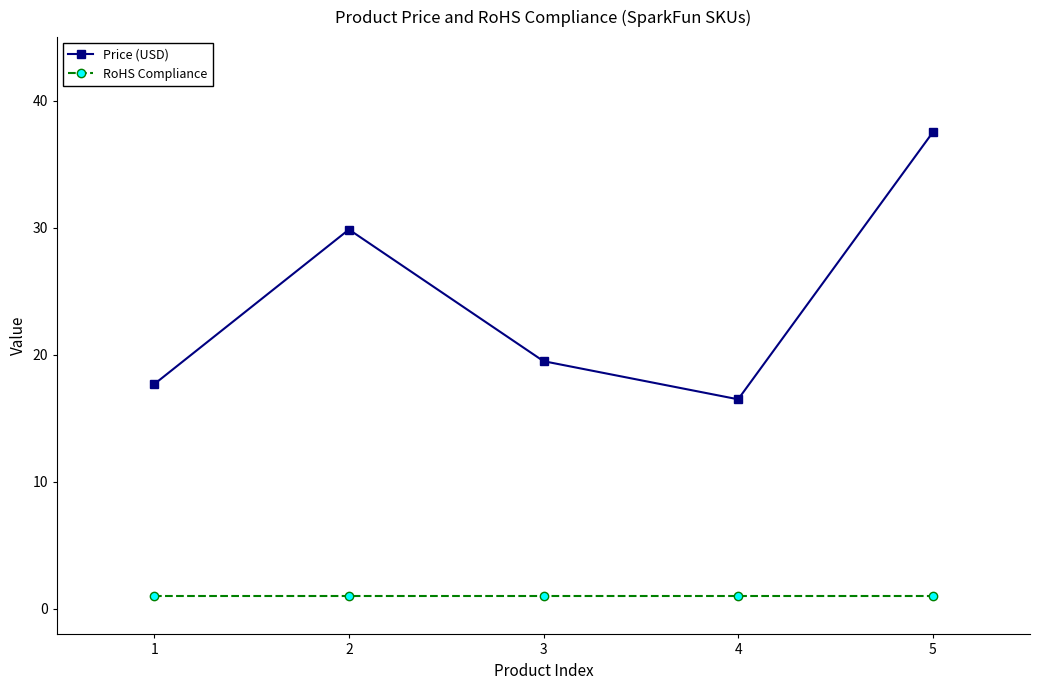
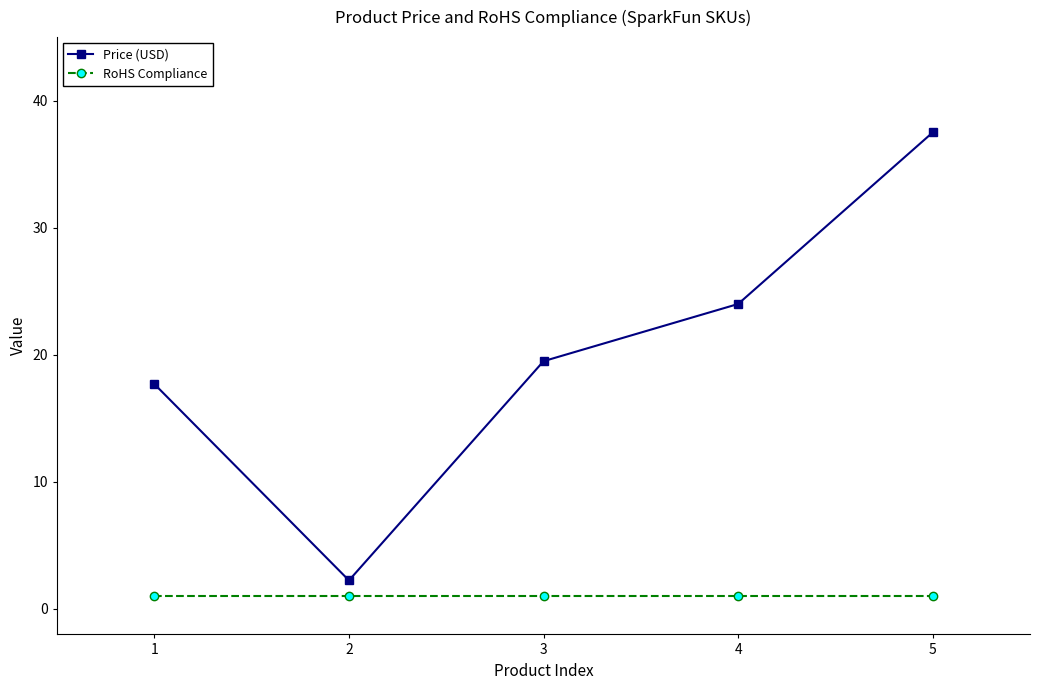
  {
    "Price (USD)": {
      "1": 17.7,
-     "2": 29.9,
+     "2": 2.3,
      "3": 19.5,
-     "4": 16.5,
+     "4": 24.0,
      "5": 37.5
    },
    "RoHS Compliance": {
      "1": 1.0,
      "2": 1.0,
      "3": 1.0,
      "4": 1.0,
      "5": 1.0
    }
  }
